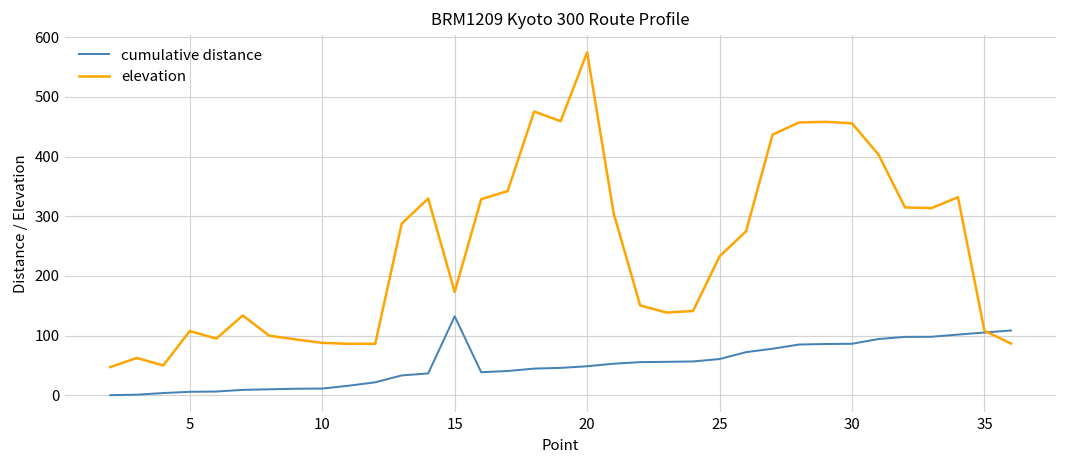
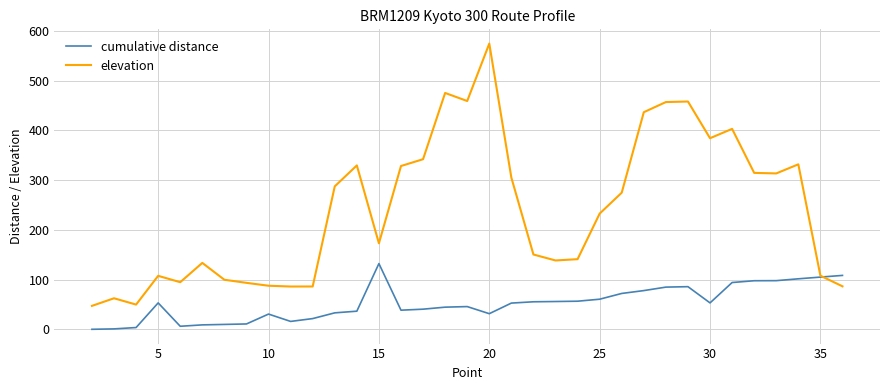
  {
    "cumulative distance": {
-     "5": 10,
-     "10": 10,
+     "5": 50,
+     "10": 30,
      "15": 130,
-     "20": 50,
+     "20": 30,
      "25": 60,
-     "30": 90
+     "30": 50
    },
    "elevation": {
      "5": 110,
      "10": 90,
      "15": 170,
      "20": 570,
      "25": 230,
-     "30": 460
+     "30": 380
    }
  }
